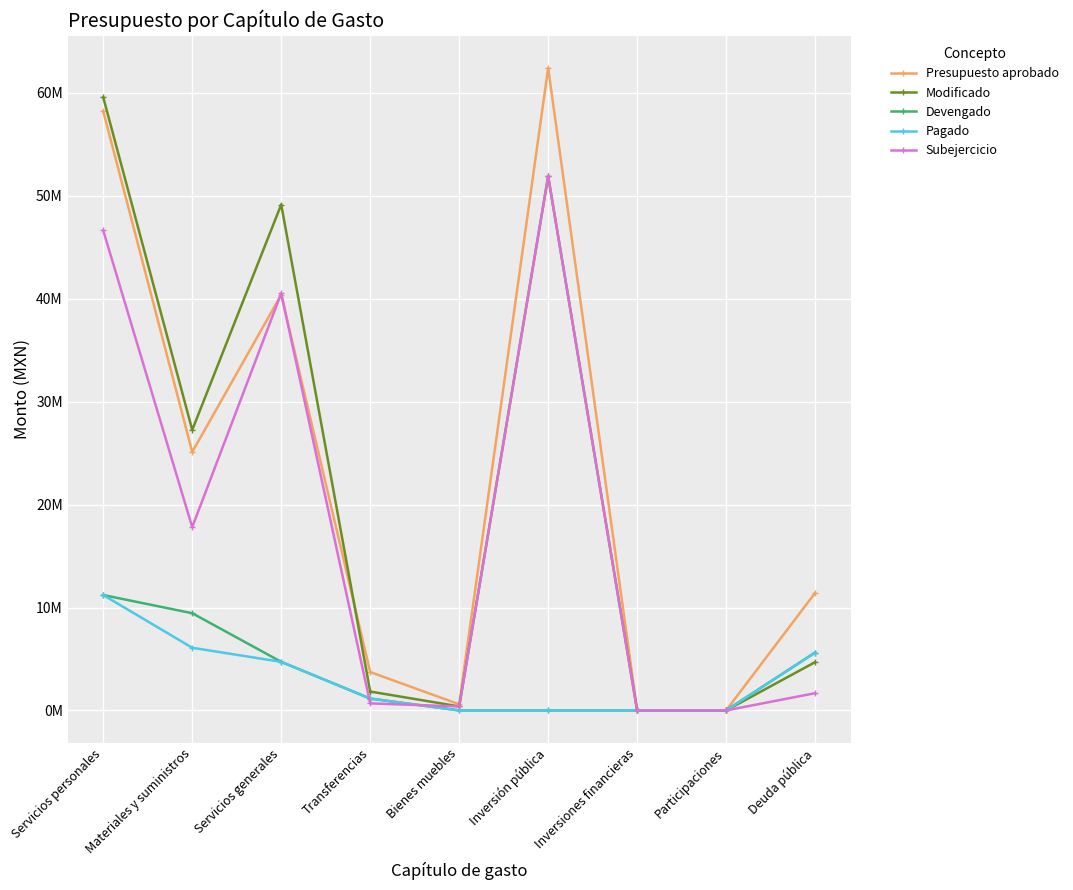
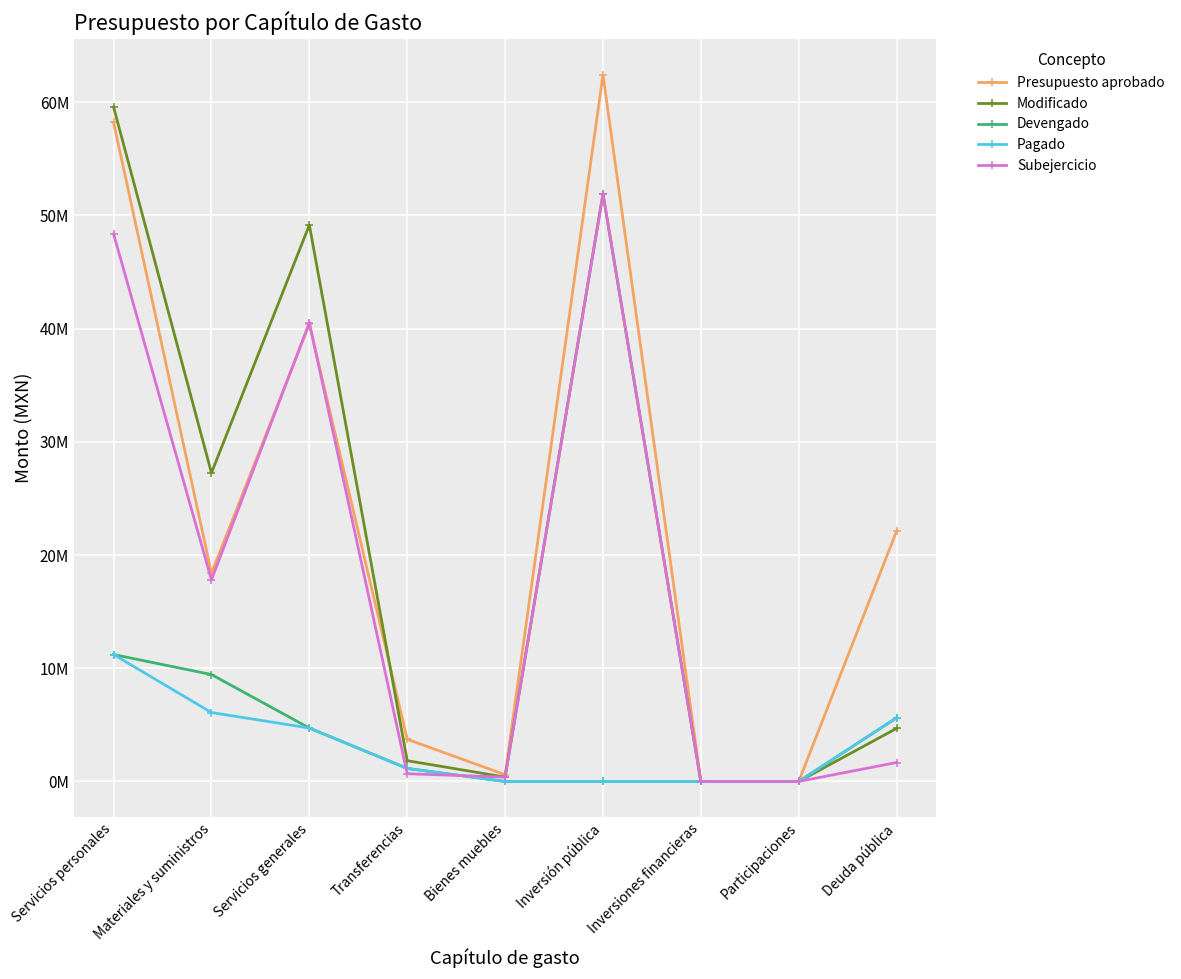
  {
    "Presupuesto aprobado": {
      "Servicios personales": 58200000,
-     "Materiales y suministros": 25100000,
+     "Materiales y suministros": 18400000,
      "Transferencias": 3700000,
      "Inversión pública": 62400000,
-     "Deuda pública": 11400000
+     "Deuda pública": 22100000
    },
    "Modificado": {
      "Servicios personales": 59600000,
      "Materiales y suministros": 27300000,
      "Servicios generales": 49100000,
      "Transferencias": 1800000,
      "Deuda pública": 4700000
    },
    "Devengado": {
      "Materiales y suministros": 9400000
    },
    "Pagado": {
      "Materiales y suministros": 6100000
    },
    "Subejercicio": {
-     "Servicios personales": 46600000,
+     "Servicios personales": 48400000,
      "Materiales y suministros": 17800000,
      "Transferencias": 700000,
      "Deuda pública": 1700000
    }
  }
